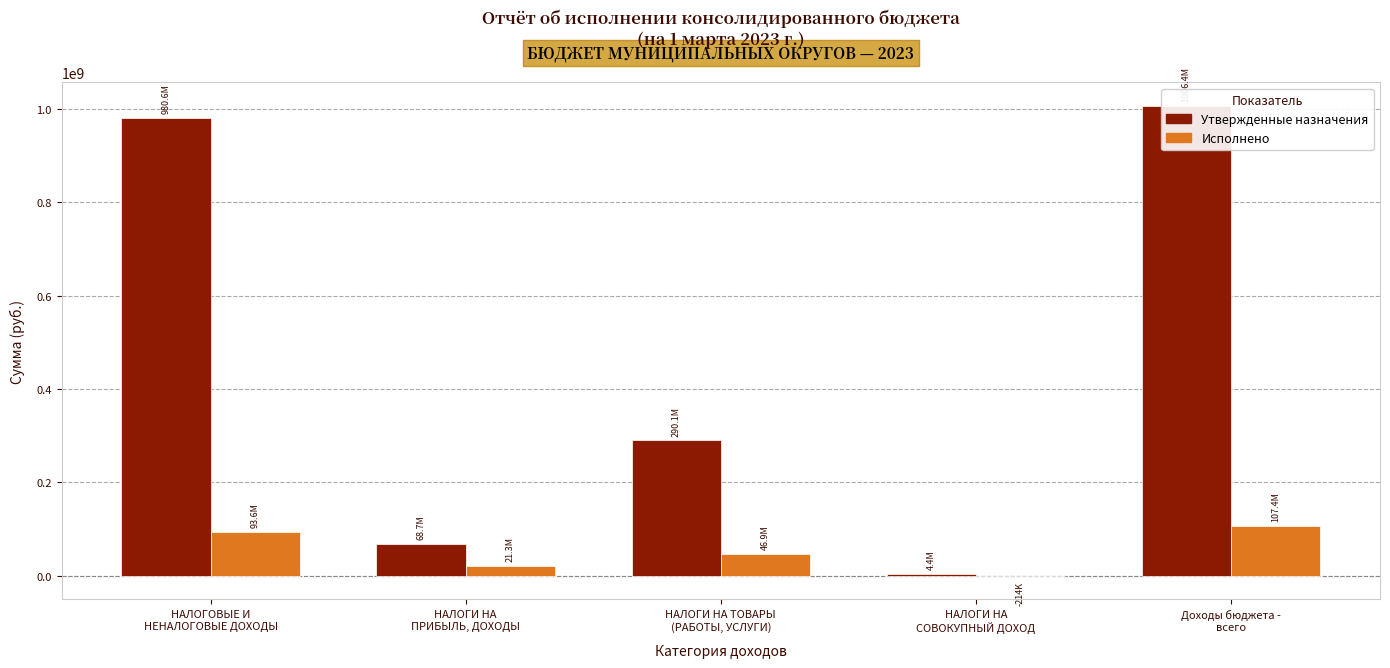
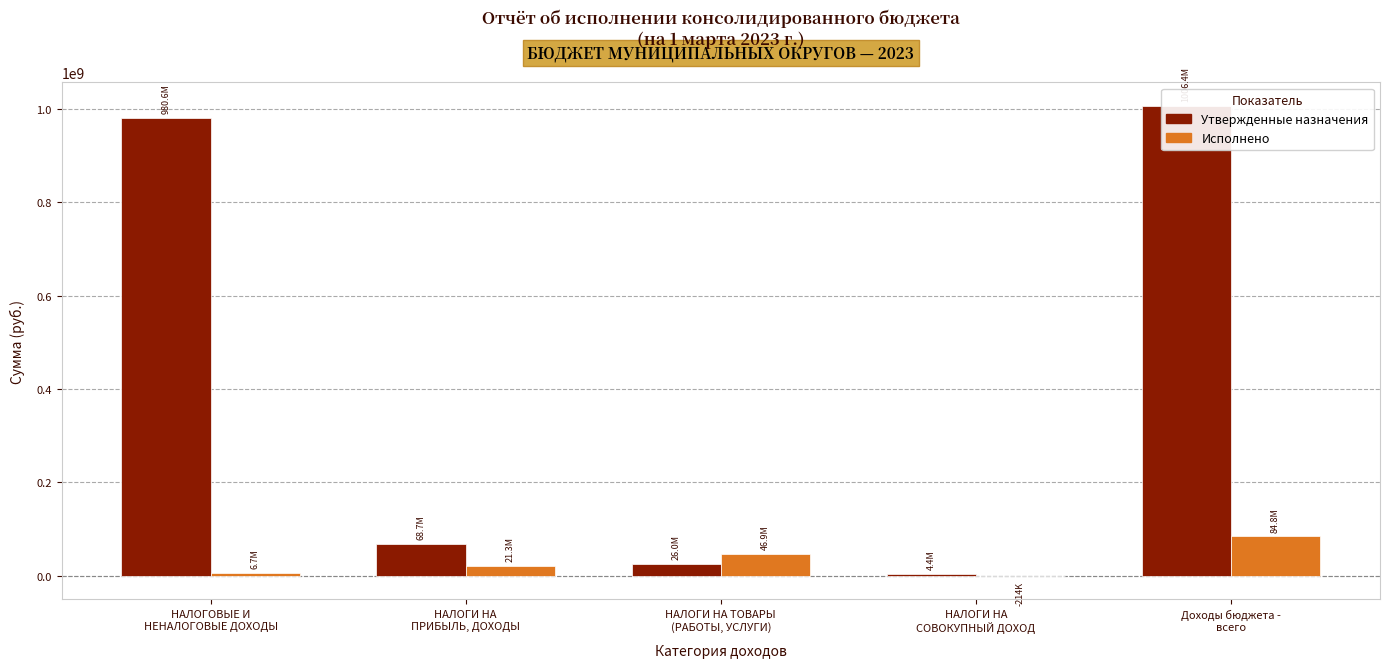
  {
    "Утвержденные назначения": {
      "НАЛОГОВЫЕ И НЕНАЛОГОВЫЕ ДОХОДЫ": "980.6M",
      "НАЛОГИ НА ПРИБЫЛЬ, ДОХОДЫ": "68.7M",
-     "НАЛОГИ НА ТОВАРЫ (РАБОТЫ, УСЛУГИ)": "290.1M",
+     "НАЛОГИ НА ТОВАРЫ (РАБОТЫ, УСЛУГИ)": "26.0M",
      "НАЛОГИ НА СОВОКУПНЫЙ ДОХОД": "4.4M"
    },
    "Исполнено": {
-     "НАЛОГОВЫЕ И НЕНАЛОГОВЫЕ ДОХОДЫ": "93.6M",
+     "НАЛОГОВЫЕ И НЕНАЛОГОВЫЕ ДОХОДЫ": "6.7M",
      "НАЛОГИ НА ПРИБЫЛЬ, ДОХОДЫ": "21.3M",
      "НАЛОГИ НА ТОВАРЫ (РАБОТЫ, УСЛУГИ)": "46.9M",
      "НАЛОГИ НА СОВОКУПНЫЙ ДОХОД": "-214K",
-     "Доходы бюджета - всего": "107.4M"
+     "Доходы бюджета - всего": "84.8M"
    }
  }
